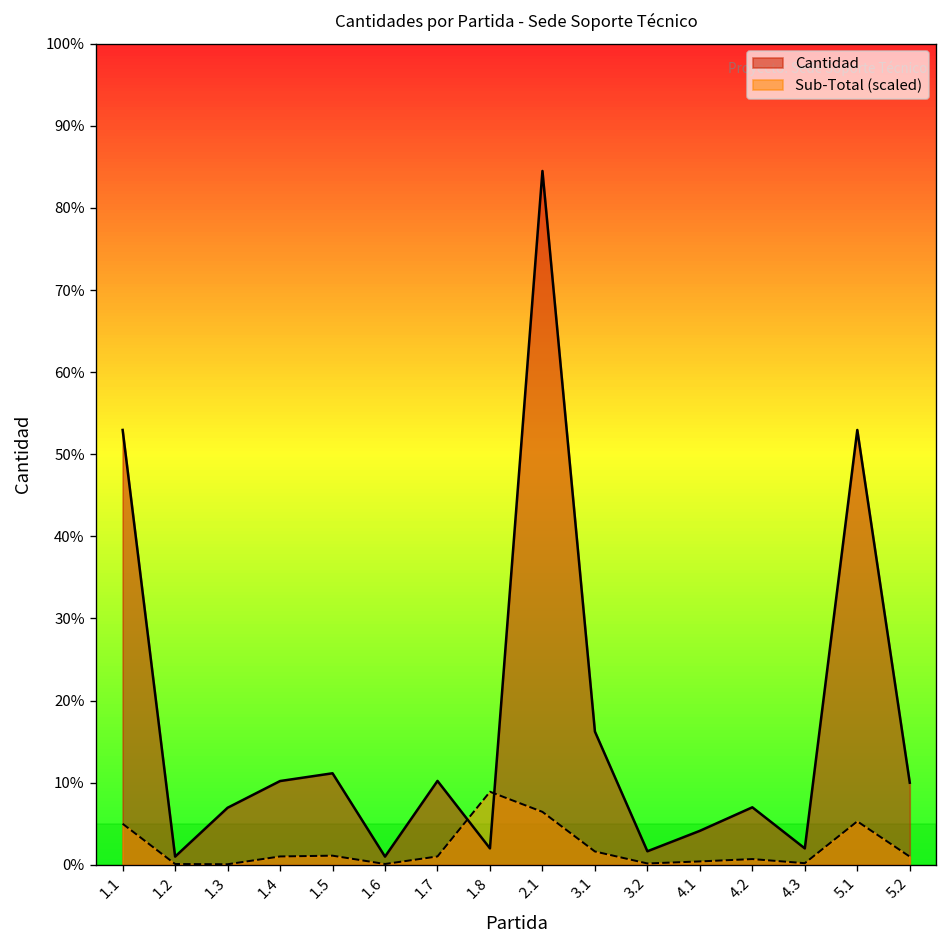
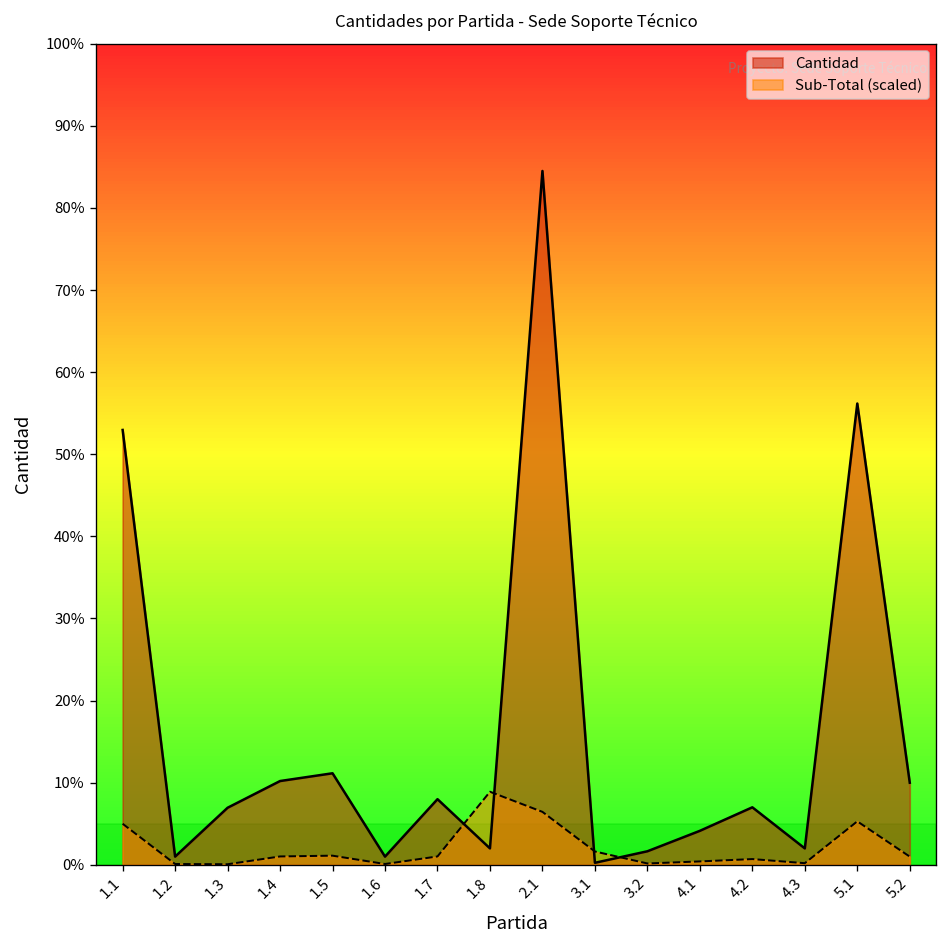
  {
    "Cantidad": {
      "1.1": "53%",
      "1.2": "1%",
      "1.3": "7%",
      "1.4": "10%",
      "1.5": "11%",
      "1.6": "1%",
-     "1.7": "10%",
+     "1.7": "8%",
      "1.8": "2%",
      "2.1": "85%",
-     "3.1": "16%",
+     "3.1": "0%",
      "3.2": "2%",
      "4.1": "4%",
      "4.2": "7%",
      "4.3": "2%",
-     "5.1": "53%",
+     "5.1": "56%",
      "5.2": "10%"
    },
    "Sub-Total (scaled)": {
      "1.1": "5%",
      "1.2": "0%",
      "1.3": "0%",
      "1.4": "1%",
      "1.5": "1%",
      "1.6": "0%",
      "1.7": "1%",
      "1.8": "9%",
      "2.1": "6%",
      "3.1": "2%",
      "3.2": "0%",
      "4.1": "0%",
      "4.2": "1%",
      "4.3": "0%",
      "5.1": "5%",
      "5.2": "1%"
    }
  }
